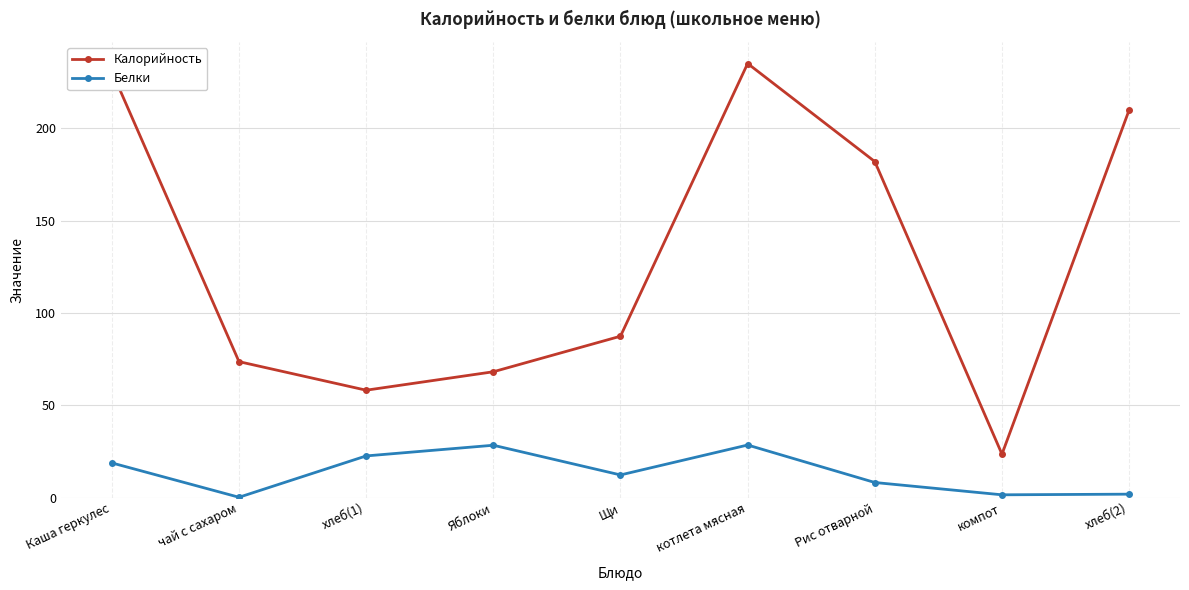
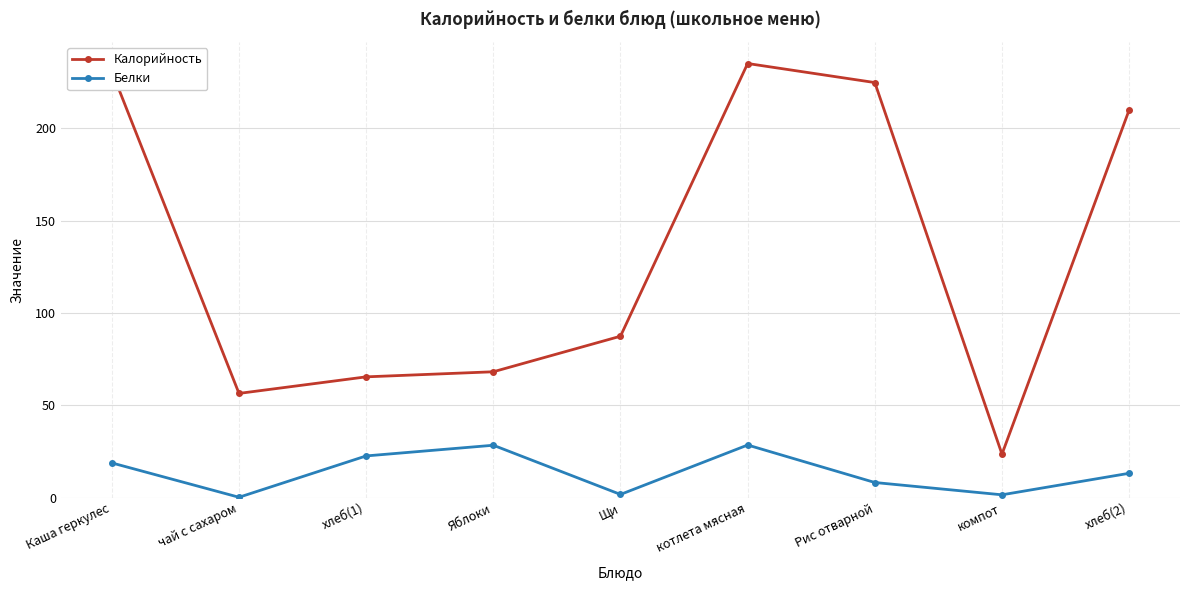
  {
    "Калорийность": {
-     "чай с сахаром": 74,
-     "хлеб(1)": 58,
+     "чай с сахаром": 56,
+     "хлеб(1)": 65,
      "Яблоки": 68,
      "Щи": 87,
      "котлета мясная": 235,
-     "Рис отварной": 182,
+     "Рис отварной": 225,
      "компот": 24,
      "хлеб(2)": 210
    },
    "Белки": {
      "Каша геркулес": 19,
      "чай с сахаром": 0,
      "хлеб(1)": 23,
      "Яблоки": 28,
-     "Щи": 12,
+     "Щи": 2,
      "котлета мясная": 29,
      "Рис отварной": 8,
      "компот": 2,
-     "хлеб(2)": 2
+     "хлеб(2)": 13
    }
  }
